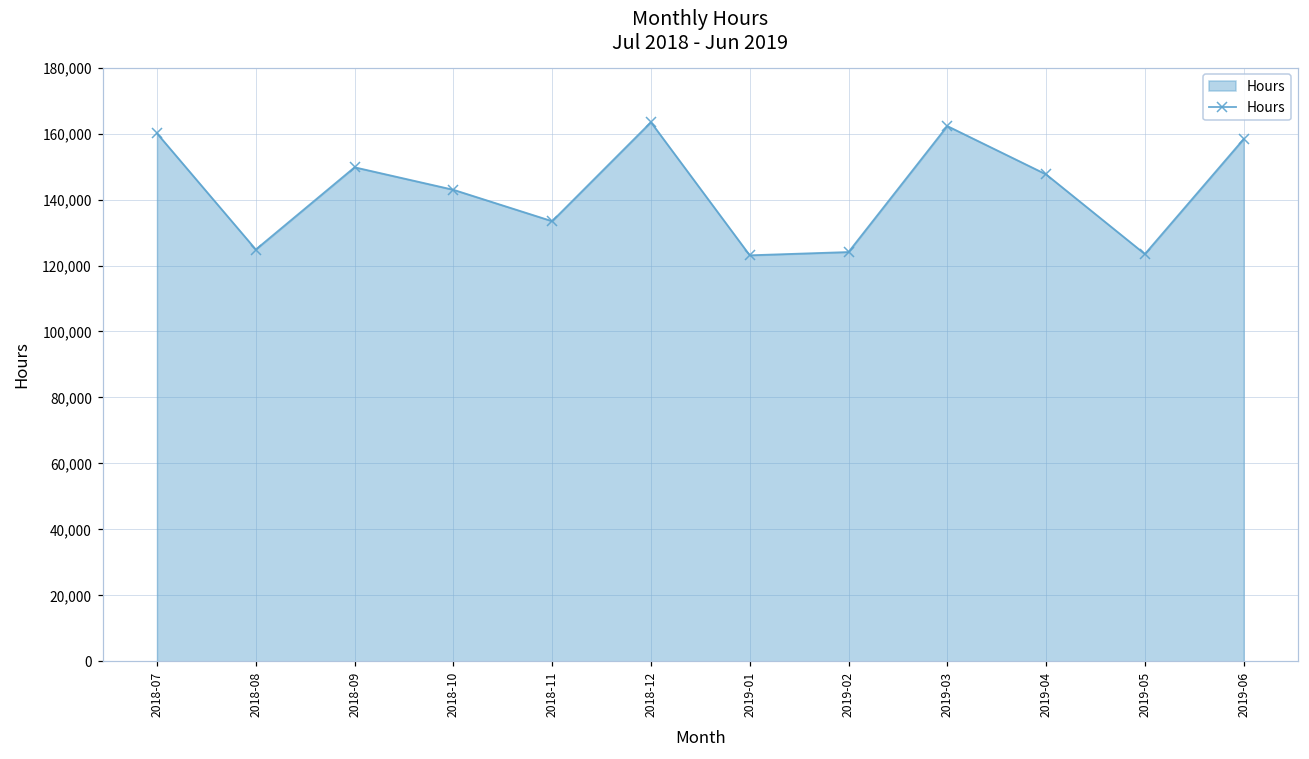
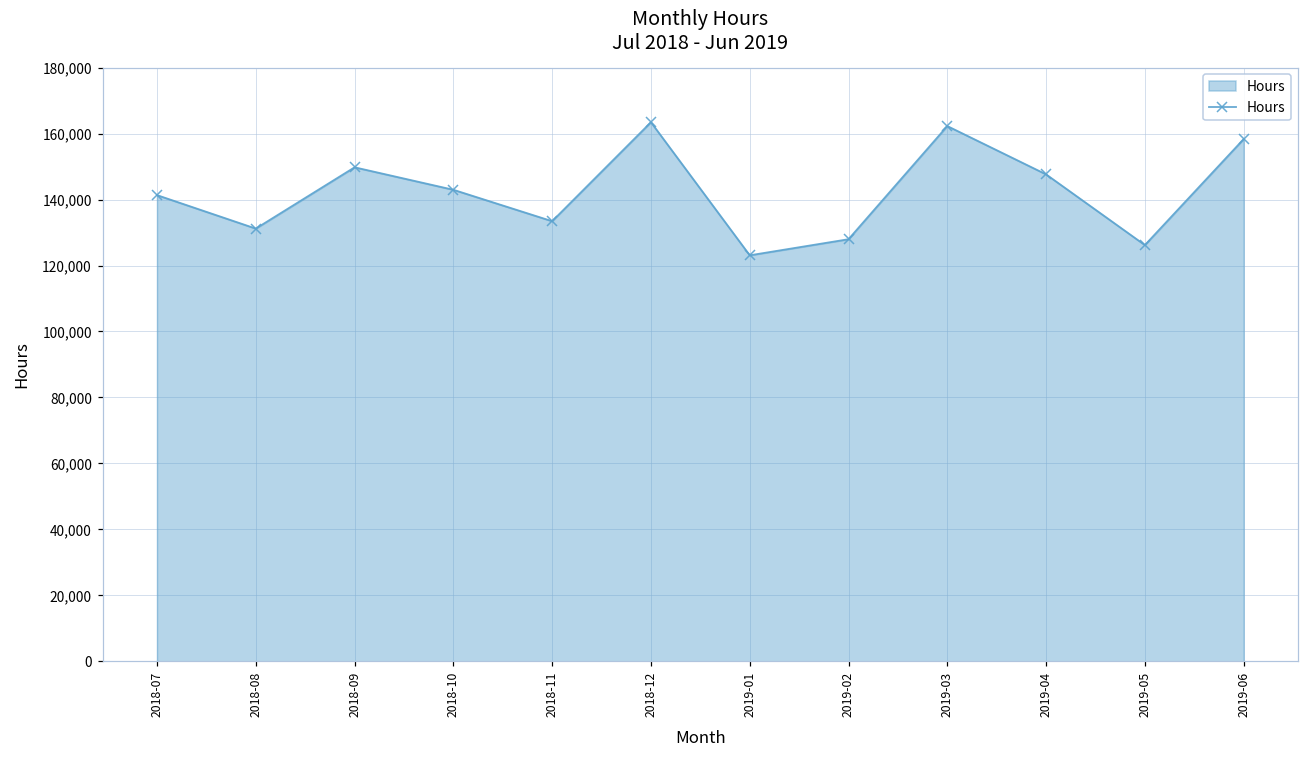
  {
-   "2018-07": "160,000",
-   "2018-08": "125,000",
+   "2018-07": "141,000",
+   "2018-08": "131,000",
    "2018-09": "150,000",
    "2018-10": "143,000",
    "2018-11": "133,000",
    "2018-12": "163,000",
    "2019-01": "123,000",
-   "2019-02": "124,000",
+   "2019-02": "128,000",
    "2019-03": "162,000",
    "2019-04": "148,000",
-   "2019-05": "123,000",
+   "2019-05": "126,000",
    "2019-06": "158,000"
  }
